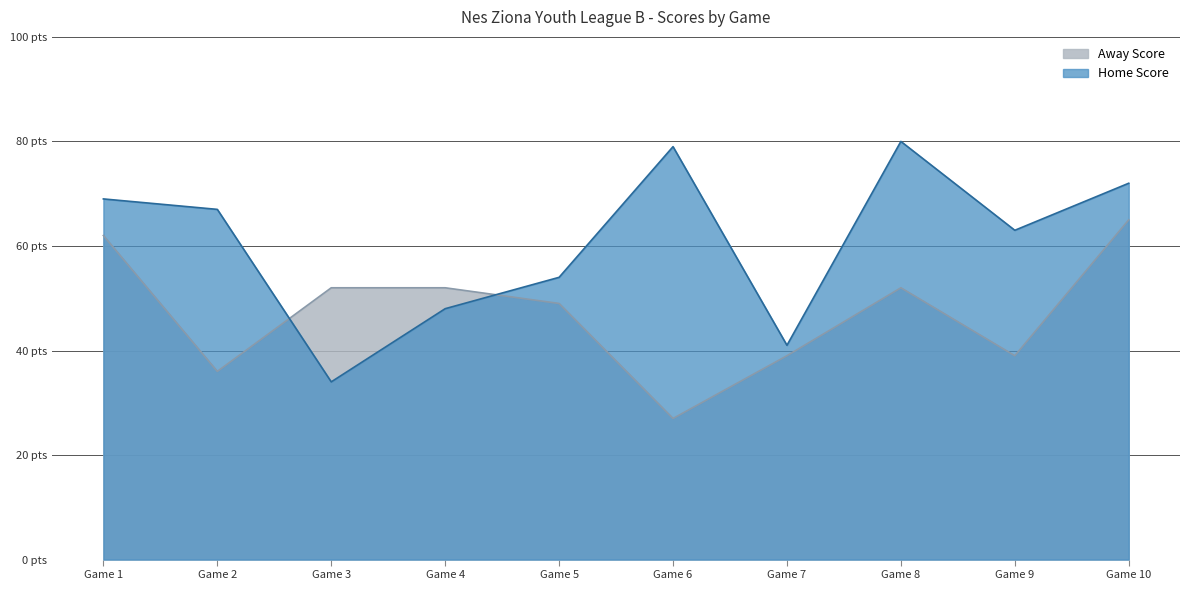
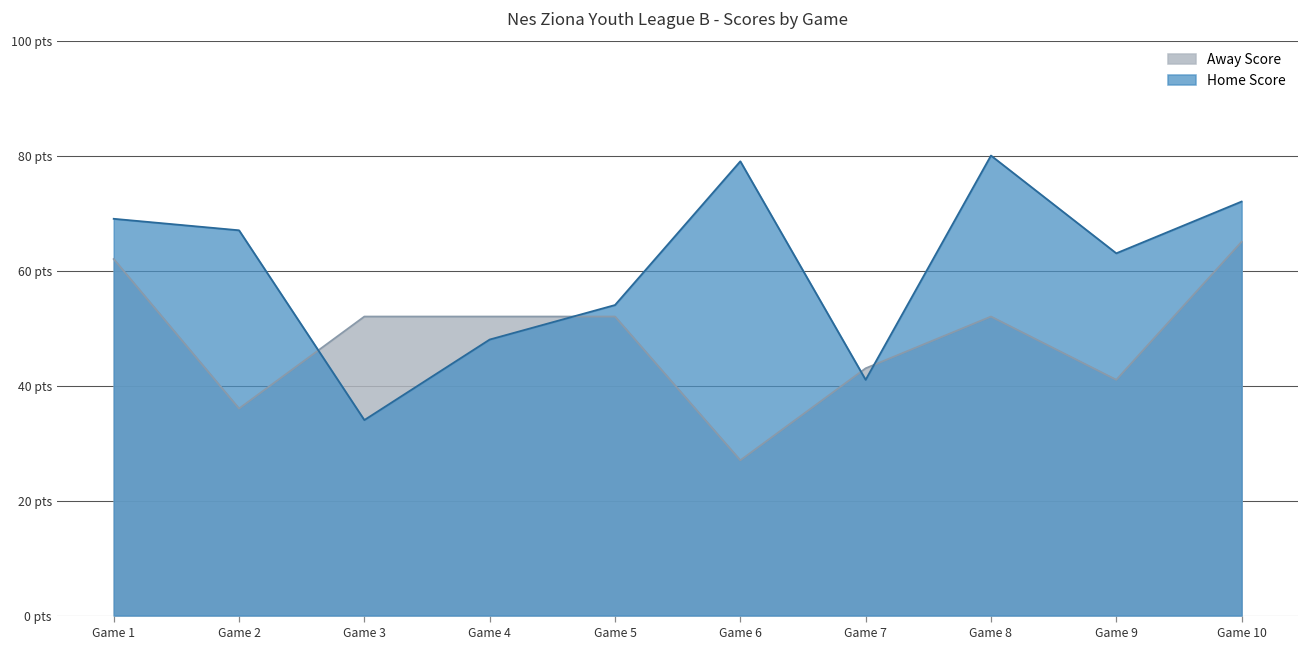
  {
    "Away Score": {
      "Game 1": "62 pts",
      "Game 2": "36 pts",
      "Game 3": "52 pts",
      "Game 4": "52 pts",
-     "Game 5": "49 pts",
+     "Game 5": "52 pts",
      "Game 6": "27 pts",
-     "Game 7": "39 pts",
+     "Game 7": "43 pts",
      "Game 8": "52 pts",
-     "Game 9": "39 pts",
+     "Game 9": "41 pts",
      "Game 10": "65 pts"
    },
    "Home Score": {
      "Game 1": "69 pts",
      "Game 2": "67 pts",
      "Game 3": "34 pts",
      "Game 4": "48 pts",
      "Game 5": "54 pts",
      "Game 6": "79 pts",
      "Game 7": "41 pts",
      "Game 8": "80 pts",
      "Game 9": "63 pts",
      "Game 10": "72 pts"
    }
  }
